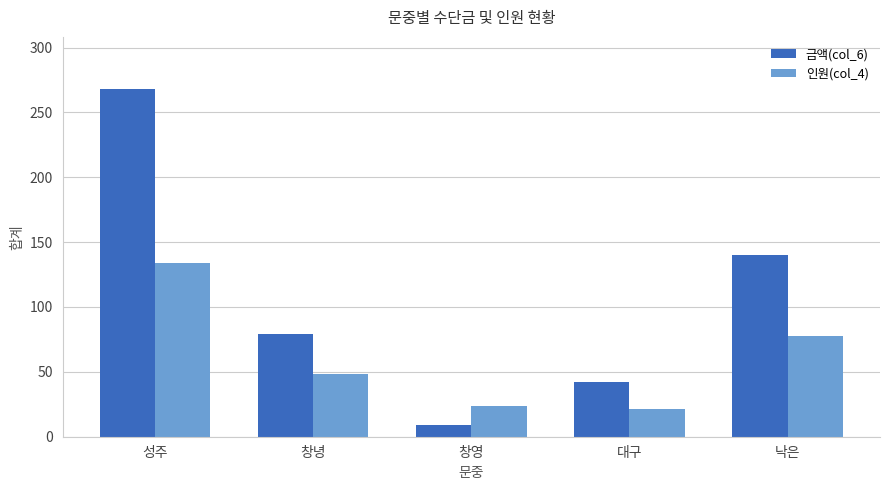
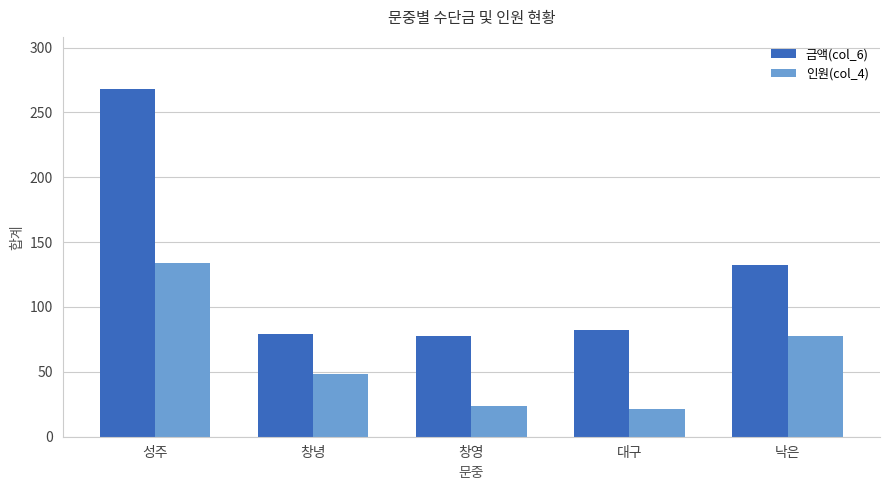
  {
    "금액(col_6)": {
      "성주": 268,
      "창녕": 79,
-     "창영": 9,
-     "대구": 42,
-     "낙은": 140
+     "창영": 78,
+     "대구": 82,
+     "낙은": 132
    },
    "인원(col_4)": {
      "성주": 134,
      "창녕": 48,
      "창영": 24,
      "대구": 21,
      "낙은": 78
    }
  }
